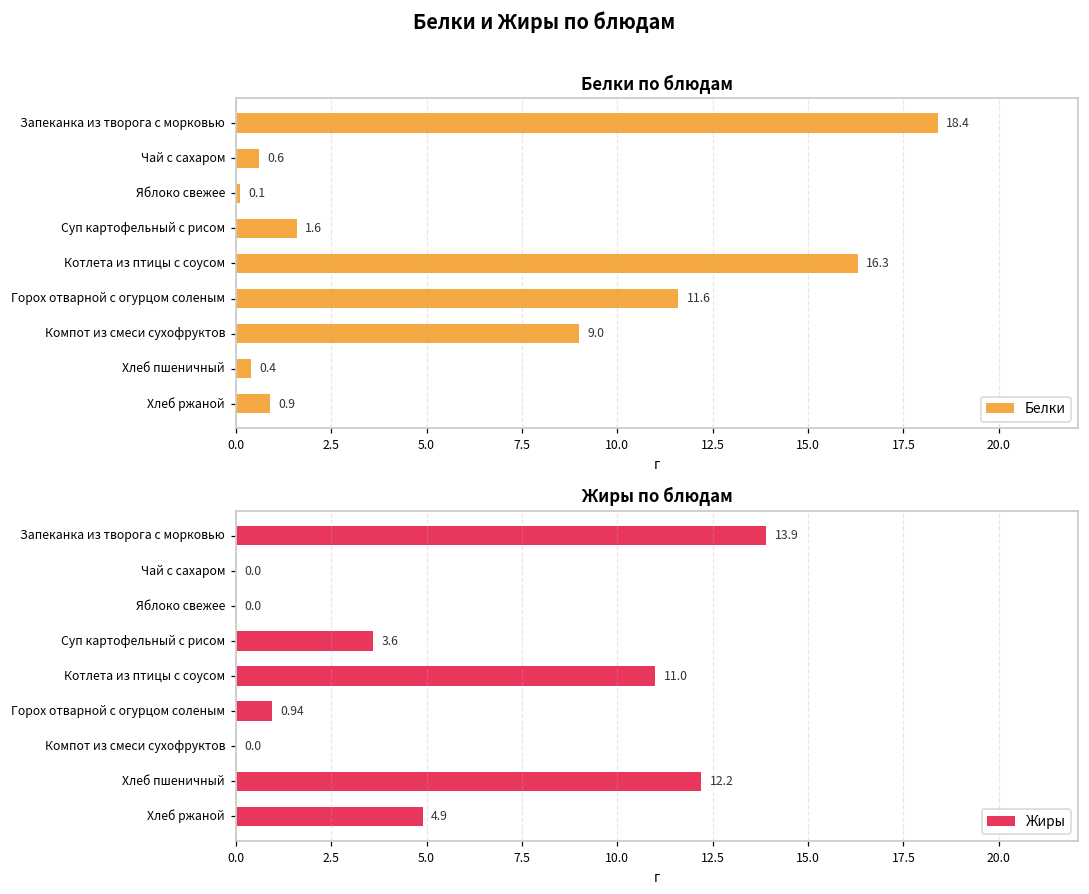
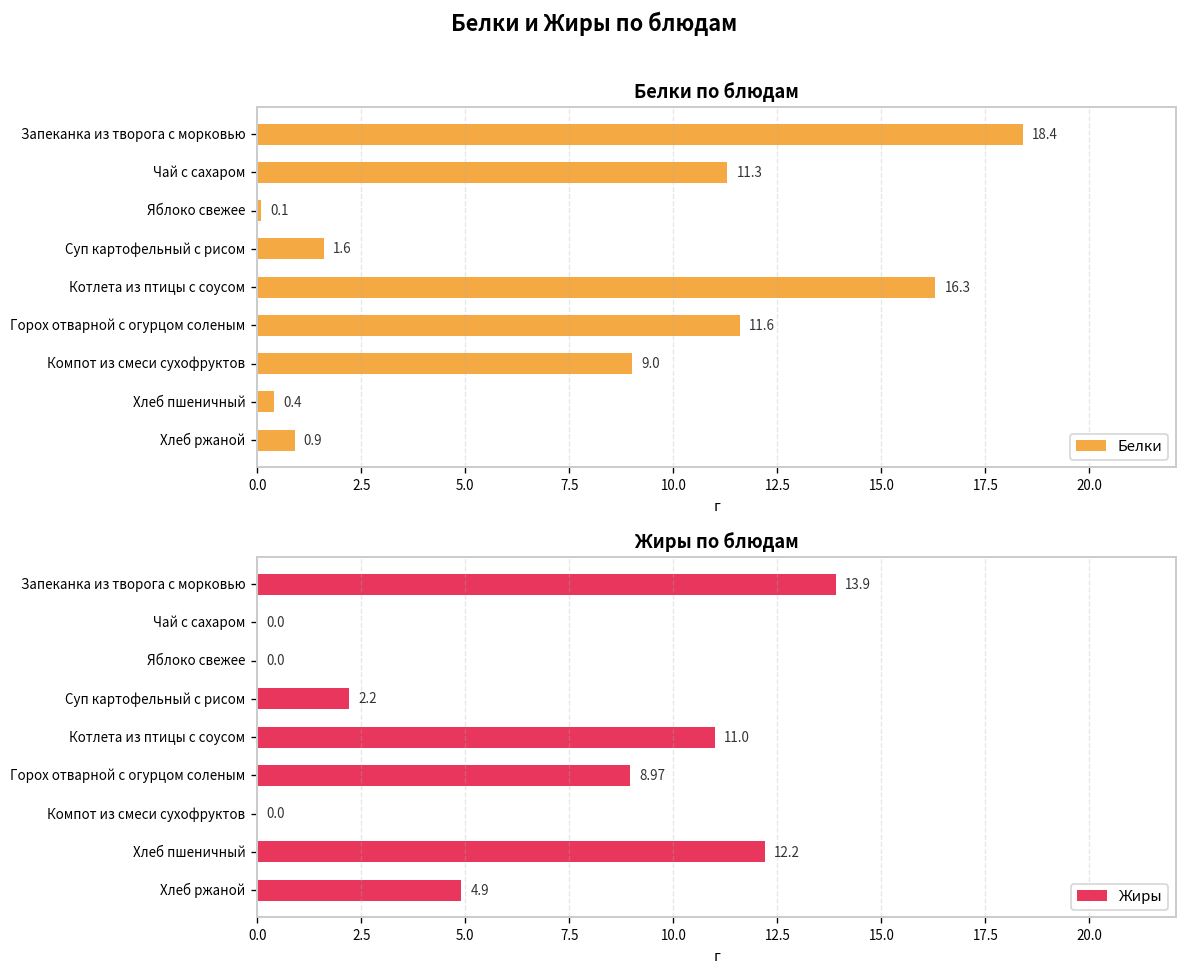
  {
    "Белки по блюдам": {
      "Запеканка из творога с морковью": 18.4,
-     "Чай с сахаром": 0.6,
+     "Чай с сахаром": 11.3,
      "Яблоко свежее": 0.1,
      "Суп картофельный с рисом": 1.6,
      "Котлета из птицы с соусом": 16.3,
      "Горох отварной с огурцом соленым": 11.6,
      "Компот из смеси сухофруктов": 9.0,
      "Хлеб пшеничный": 0.4,
      "Хлеб ржаной": 0.9
    },
    "Жиры по блюдам": {
      "Запеканка из творога с морковью": 13.9,
      "Чай с сахаром": 0.0,
      "Яблоко свежее": 0.0,
-     "Суп картофельный с рисом": 3.6,
+     "Суп картофельный с рисом": 2.2,
      "Котлета из птицы с соусом": 11.0,
-     "Горох отварной с огурцом соленым": 0.94,
+     "Горох отварной с огурцом соленым": 8.97,
      "Компот из смеси сухофруктов": 0.0,
      "Хлеб пшеничный": 12.2,
      "Хлеб ржаной": 4.9
    }
  }
